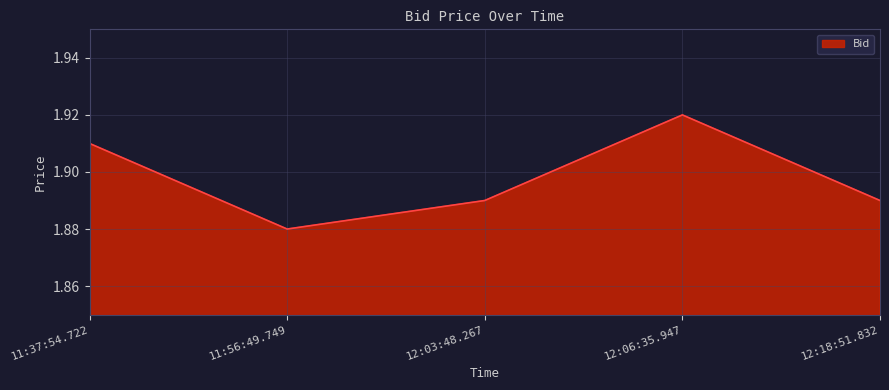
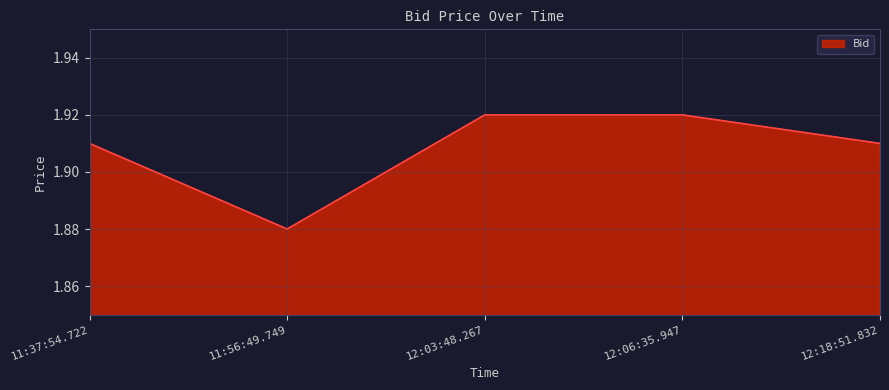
  {
    "11:37:54.722": 1.91,
    "11:56:49.749": 1.88,
-   "12:03:48.267": 1.89,
+   "12:03:48.267": 1.92,
    "12:06:35.947": 1.92,
-   "12:18:51.832": 1.89
+   "12:18:51.832": 1.91
  }
